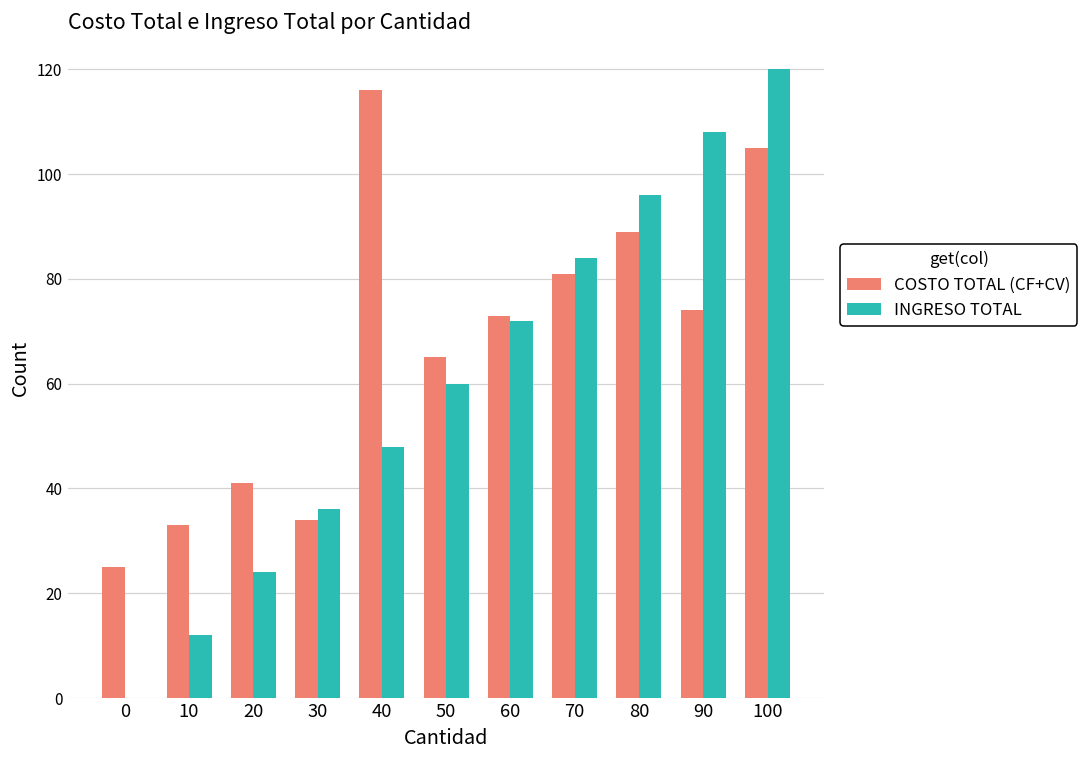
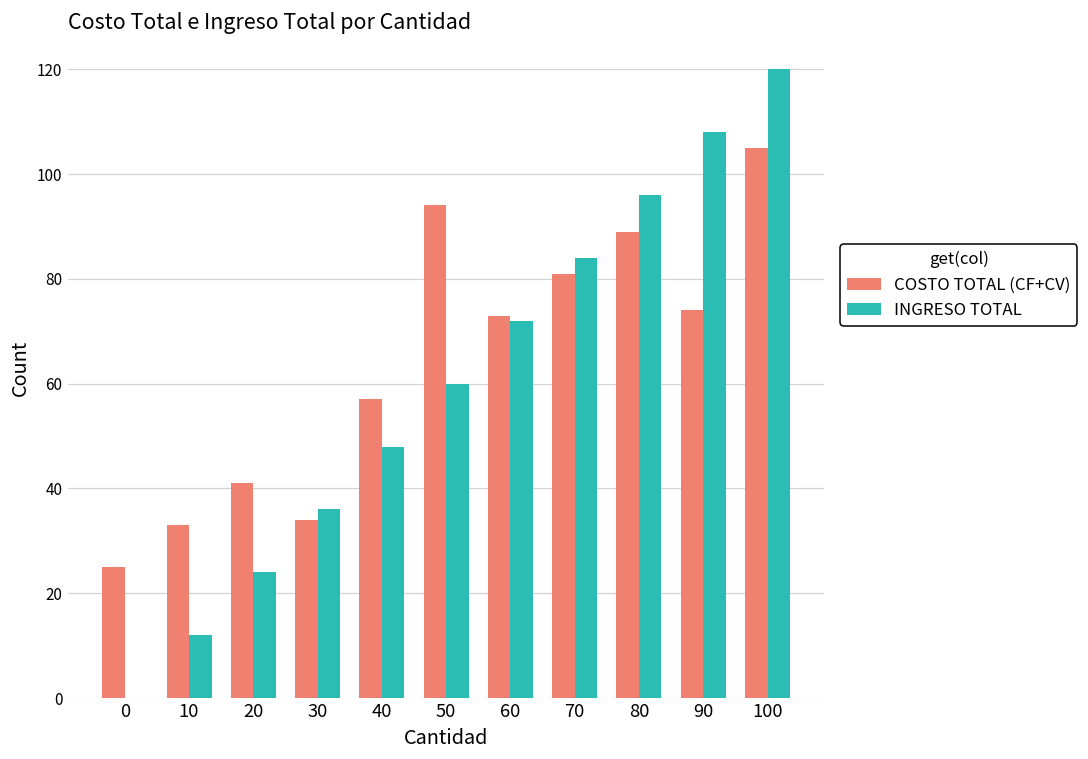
  {
    "COSTO TOTAL (CF+CV)": {
      "0": 25,
      "10": 33,
      "20": 41,
      "30": 34,
-     "40": 116,
-     "50": 65,
+     "40": 57,
+     "50": 94,
      "60": 73,
      "70": 81,
      "80": 89,
      "90": 74,
      "100": 105
    },
    "INGRESO TOTAL": {
      "0": 0,
      "10": 12,
      "20": 24,
      "30": 36,
      "40": 48,
      "50": 60,
      "60": 72,
      "70": 84,
      "80": 96,
      "90": 108,
      "100": 120
    }
  }
